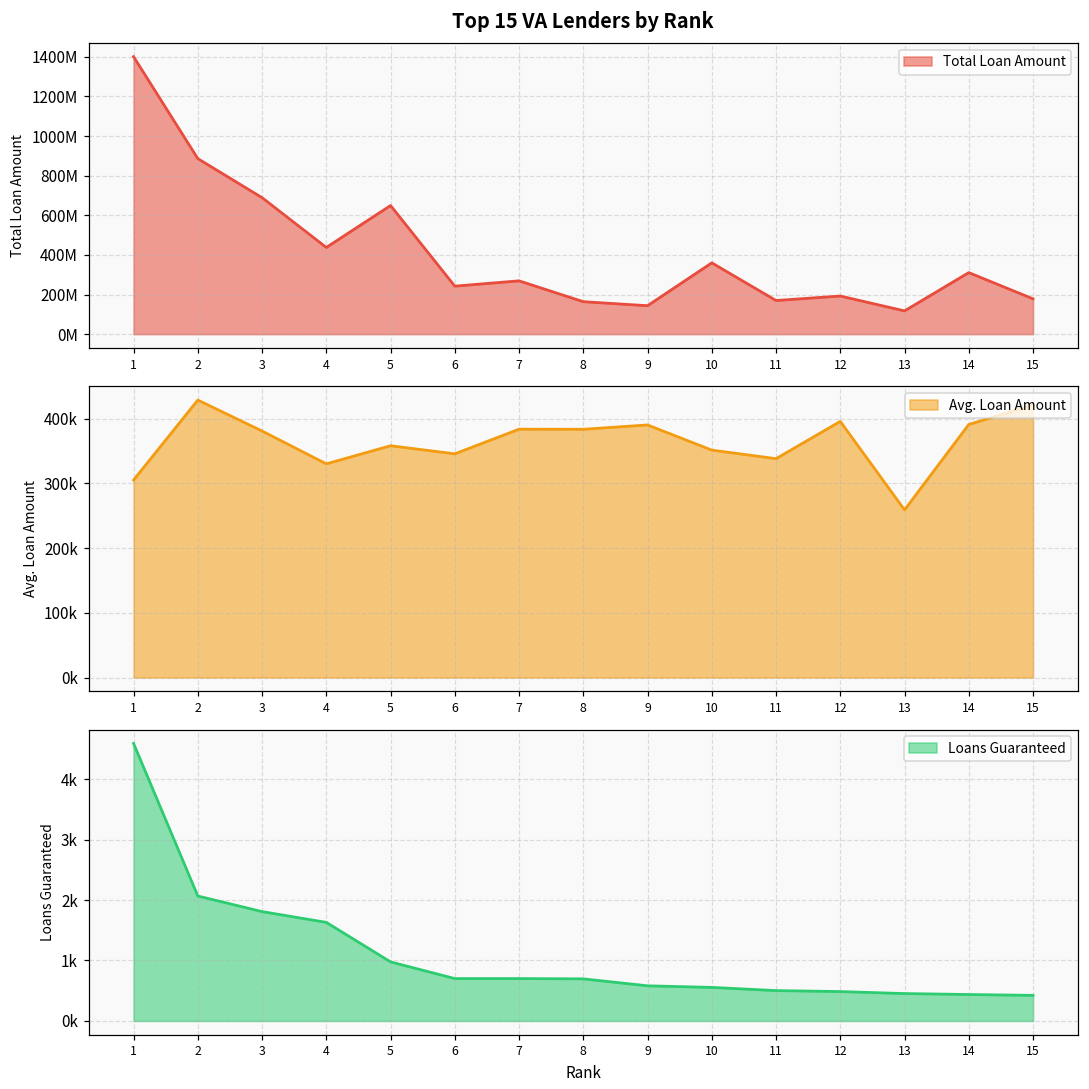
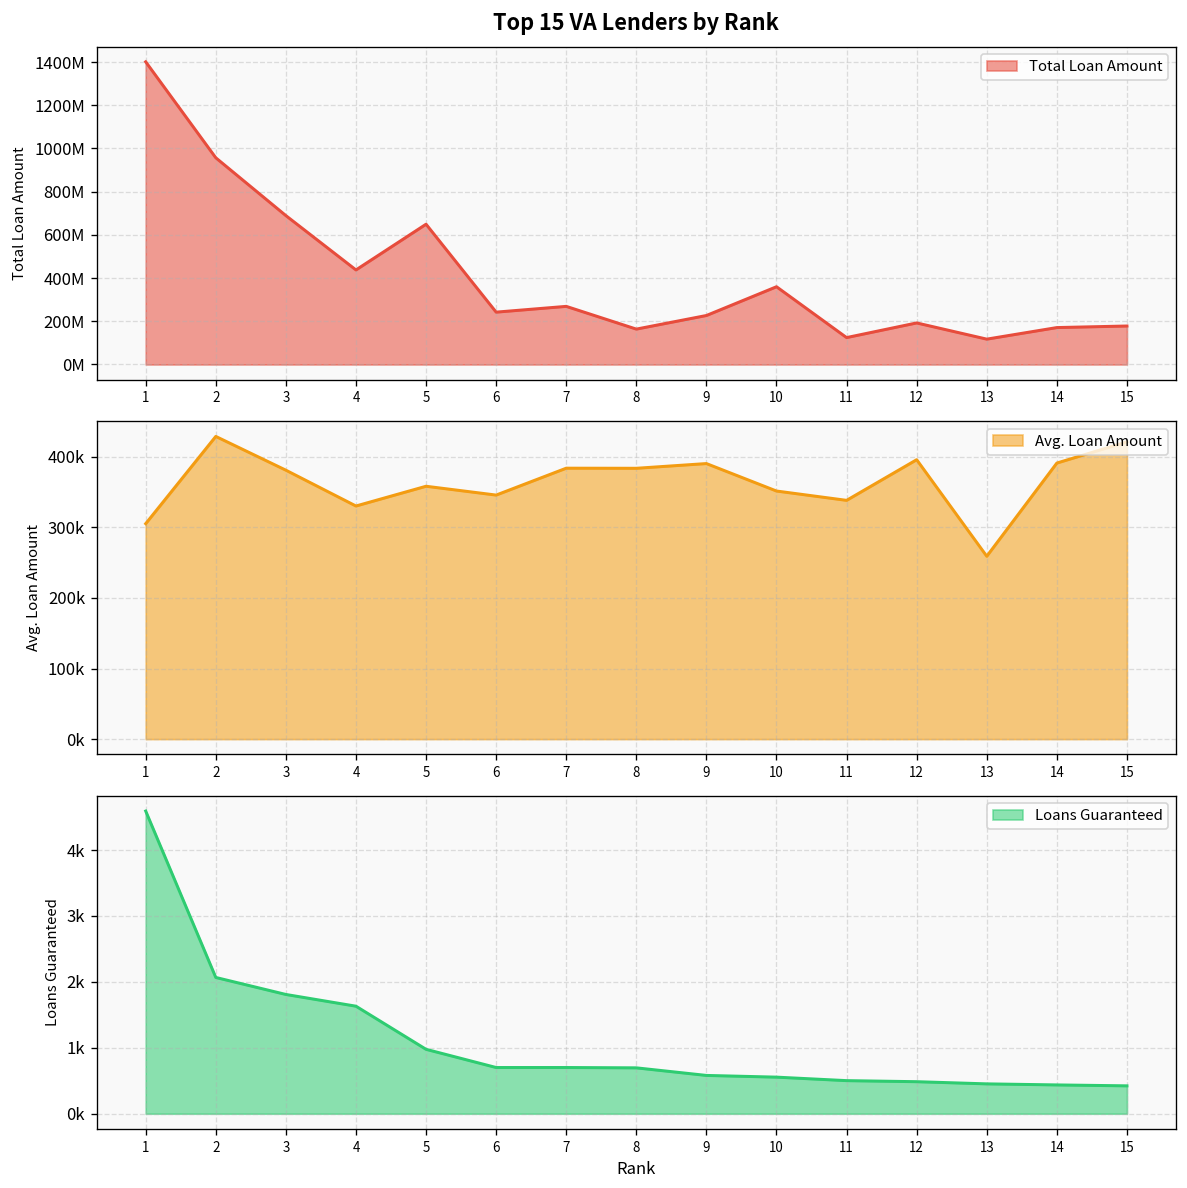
  {
    "Top 15 VA Lenders by Rank": {
      "1": 1400000000,
-     "2": 890000000,
+     "2": 960000000,
      "3": 690000000,
      "4": 440000000,
      "5": 650000000,
      "6": 240000000,
      "7": 270000000,
      "8": 160000000,
-     "9": 140000000,
+     "9": 230000000,
      "10": 360000000,
-     "11": 170000000,
+     "11": 120000000,
      "12": 190000000,
      "13": 120000000,
-     "14": 310000000,
+     "14": 170000000,
      "15": 180000000
    }
  }
